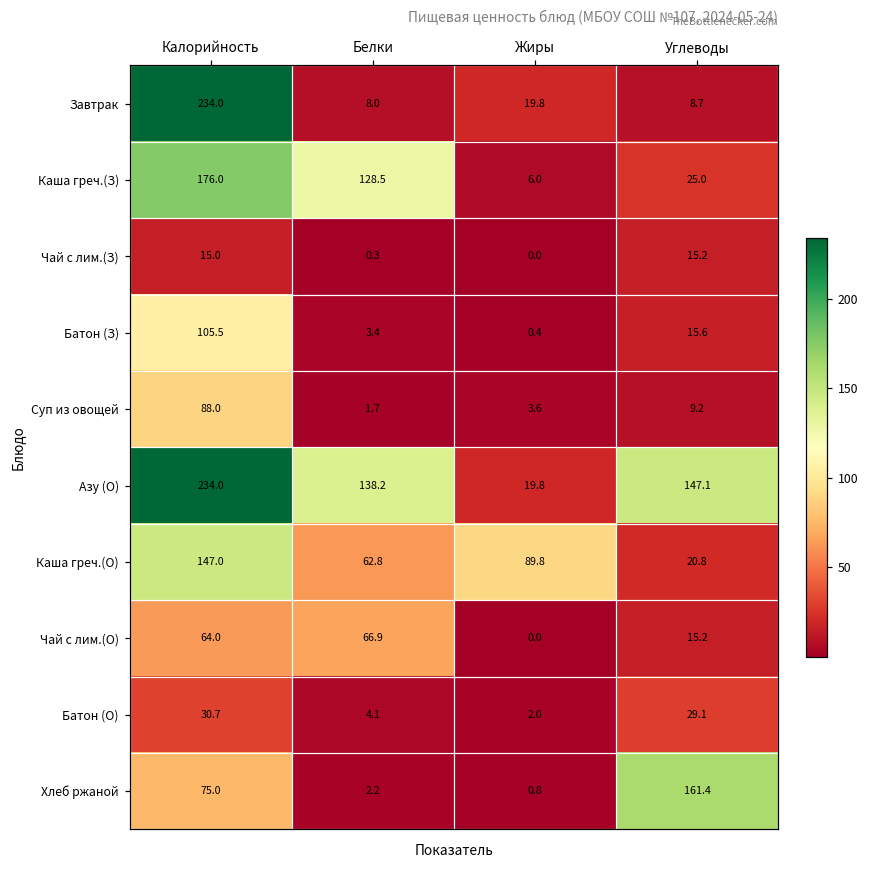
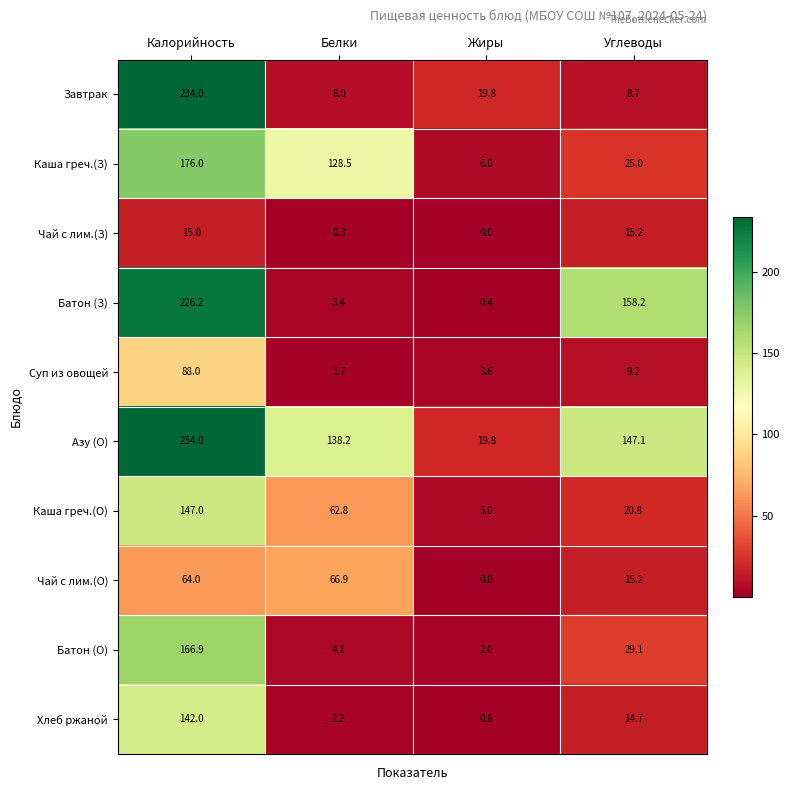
  {
    "Завтрак": {
      "Калорийность": 234.0,
      "Белки": 8.0,
      "Жиры": 19.8,
      "Углеводы": 8.7
    },
    "Каша греч.(З)": {
      "Калорийность": 176.0,
      "Белки": 128.5,
      "Жиры": 6.0,
      "Углеводы": 25.0
    },
    "Чай с лим.(З)": {
      "Калорийность": 15.0,
      "Белки": 0.3,
      "Жиры": 0.0,
      "Углеводы": 15.2
    },
    "Батон (З)": {
-     "Калорийность": 105.5,
+     "Калорийность": 226.2,
      "Белки": 3.4,
      "Жиры": 0.4,
-     "Углеводы": 15.6
+     "Углеводы": 158.2
    },
    "Суп из овощей": {
      "Калорийность": 88.0,
      "Белки": 1.7,
      "Жиры": 3.6,
      "Углеводы": 9.2
    },
    "Азу (О)": {
      "Калорийность": 234.0,
      "Белки": 138.2,
      "Жиры": 19.8,
      "Углеводы": 147.1
    },
    "Каша греч.(О)": {
      "Калорийность": 147.0,
      "Белки": 62.8,
-     "Жиры": 89.8,
+     "Жиры": 5.0,
      "Углеводы": 20.8
    },
    "Чай с лим.(О)": {
      "Калорийность": 64.0,
      "Белки": 66.9,
      "Жиры": 0.0,
      "Углеводы": 15.2
    },
    "Батон (О)": {
-     "Калорийность": 30.7,
+     "Калорийность": 166.9,
      "Белки": 4.1,
      "Жиры": 2.0,
      "Углеводы": 29.1
    },
    "Хлеб ржаной": {
-     "Калорийность": 75.0,
+     "Калорийность": 142.0,
      "Белки": 2.2,
      "Жиры": 0.8,
-     "Углеводы": 161.4
+     "Углеводы": 14.7
    }
  }
